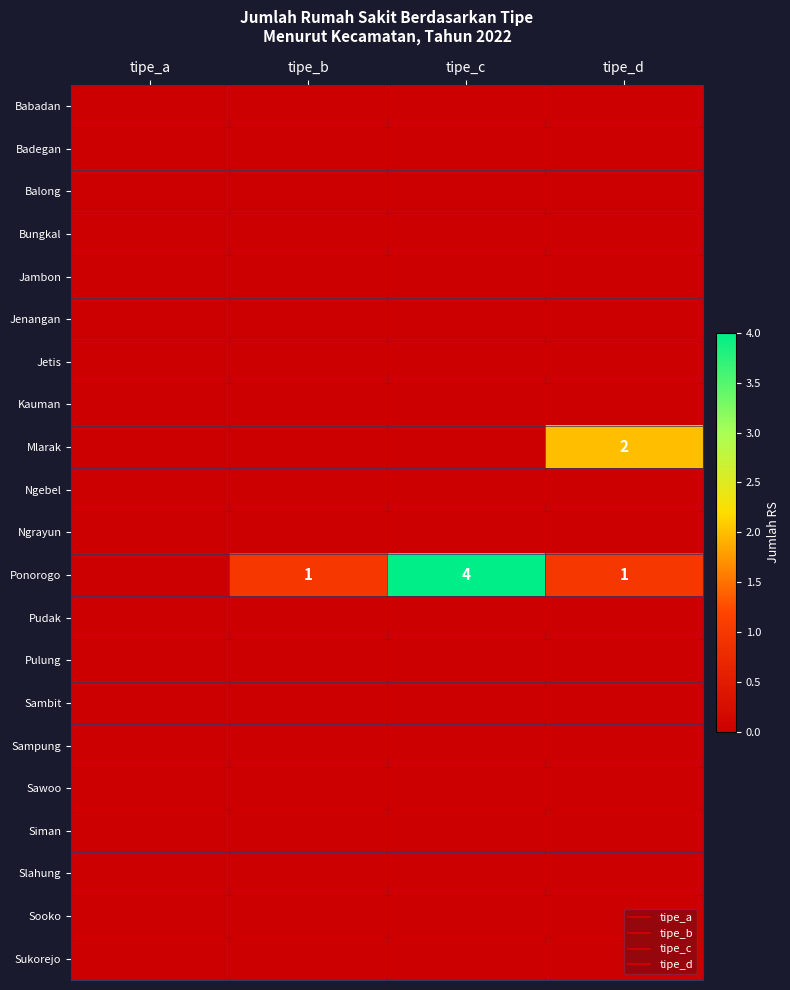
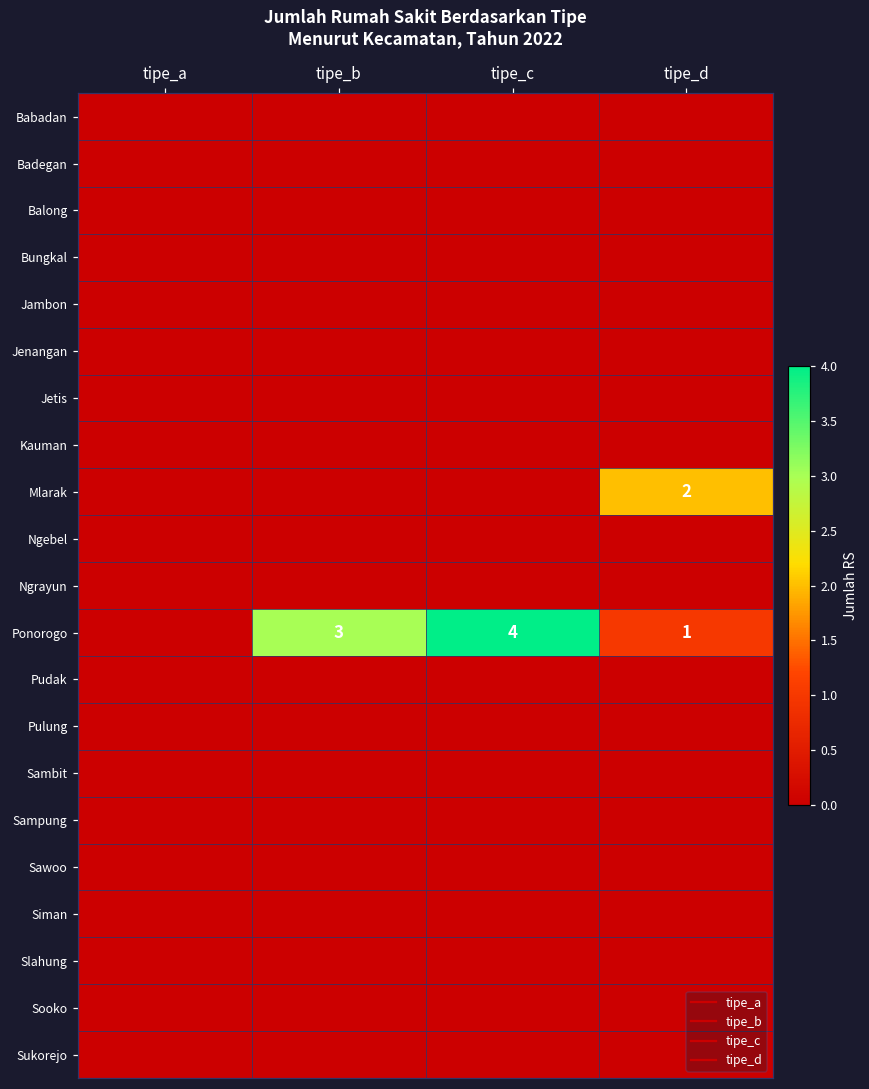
  {
    "Mlarak": {
      "tipe_d": 2
    },
    "Ponorogo": {
-     "tipe_b": 1,
+     "tipe_b": 3,
      "tipe_c": 4,
      "tipe_d": 1
    }
  }
